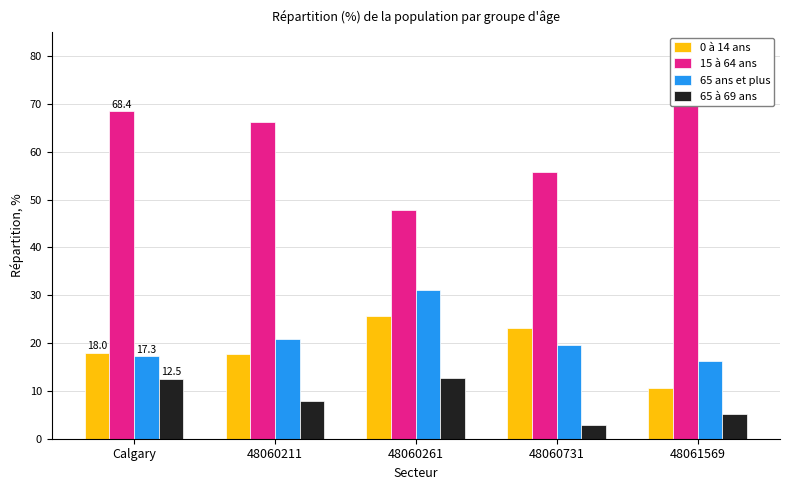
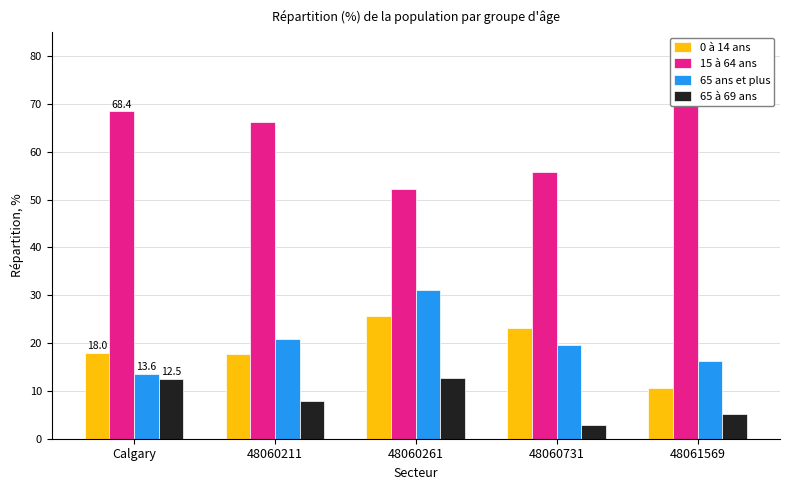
  {
    "0 à 14 ans": {
      "Calgary": 18.0
    },
    "15 à 64 ans": {
      "48060211": 66,
-     "48060261": 48,
+     "48060261": 52,
      "48060731": 56
    },
    "65 ans et plus": {
-     "Calgary": 17.3
+     "Calgary": 13.6
    },
    "65 à 69 ans": {
      "Calgary": 12.5
    }
  }
